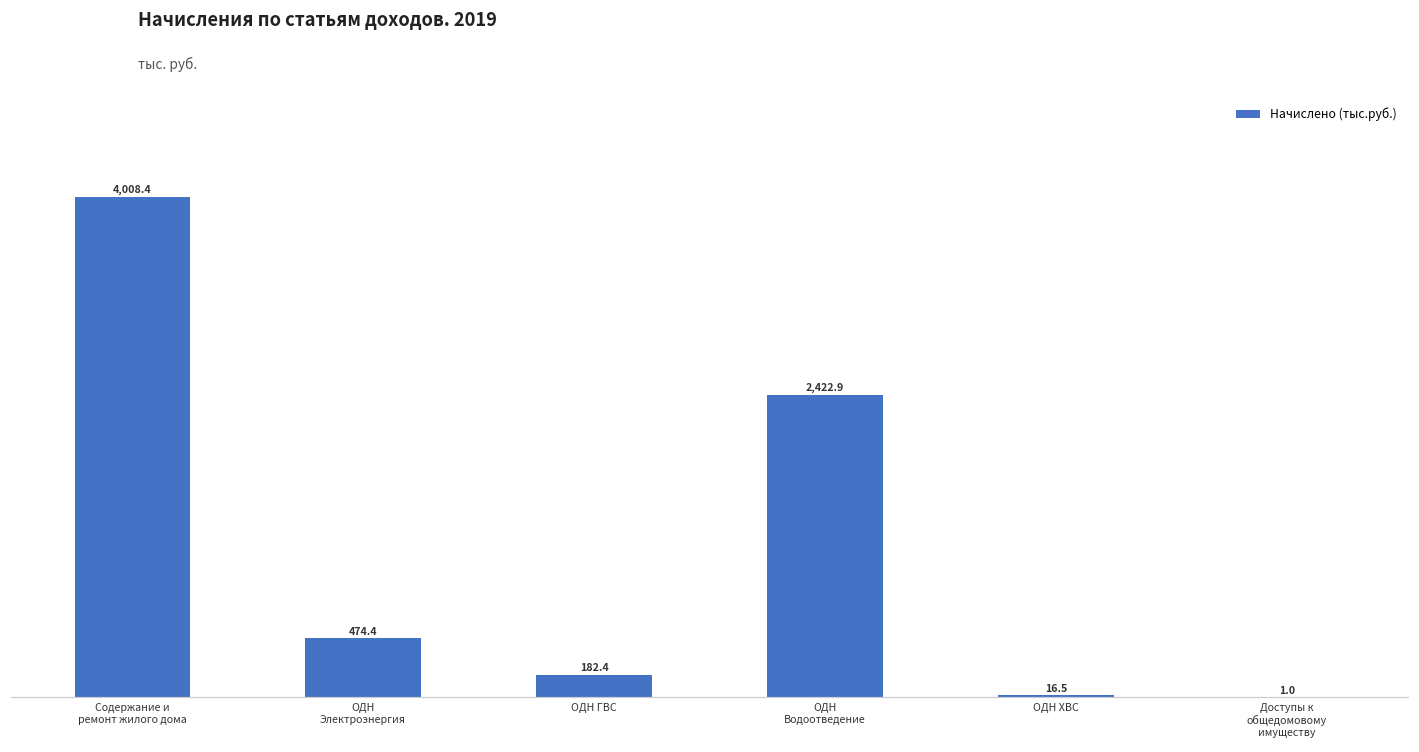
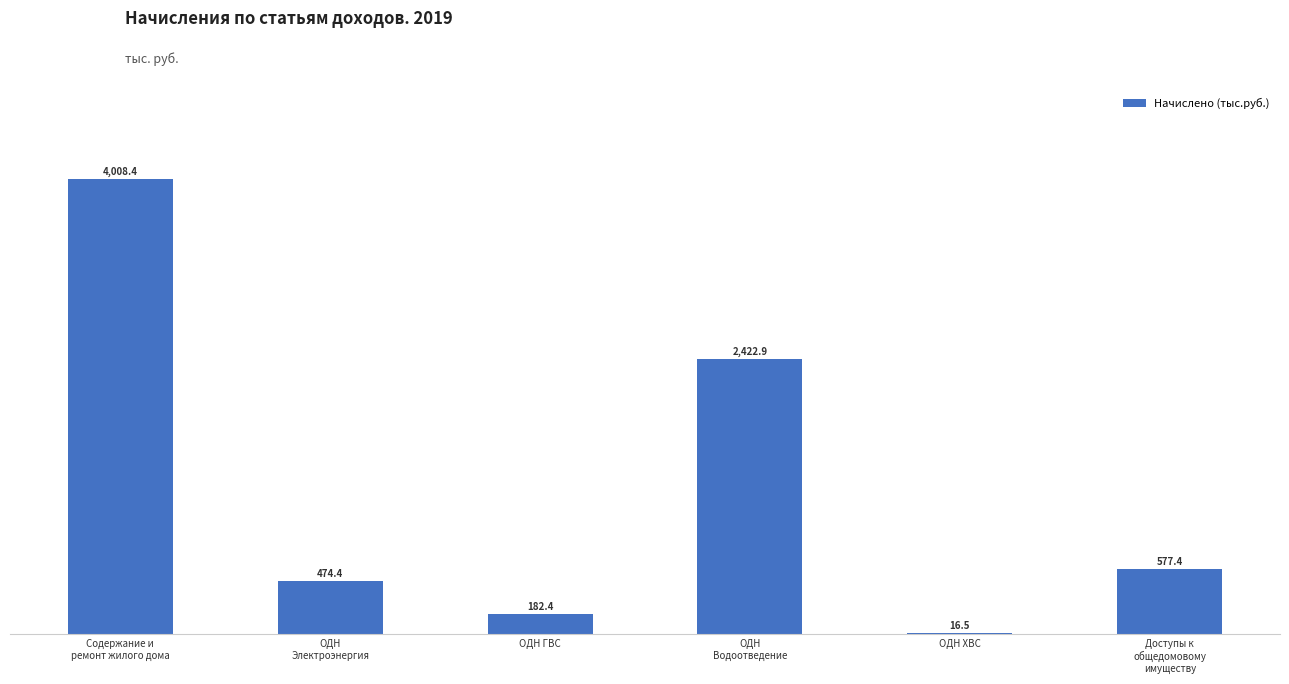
  {
    "Содержание и ремонт жилого дома": "4,008.4",
    "ОДН Электроэнергия": "474.4",
    "ОДН ГВС": "182.4",
    "ОДН Водоотведение": "2,422.9",
    "ОДН ХВС": "16.5",
-   "Доступы к общедомовому имуществу": "1.0"
+   "Доступы к общедомовому имуществу": "577.4"
  }
